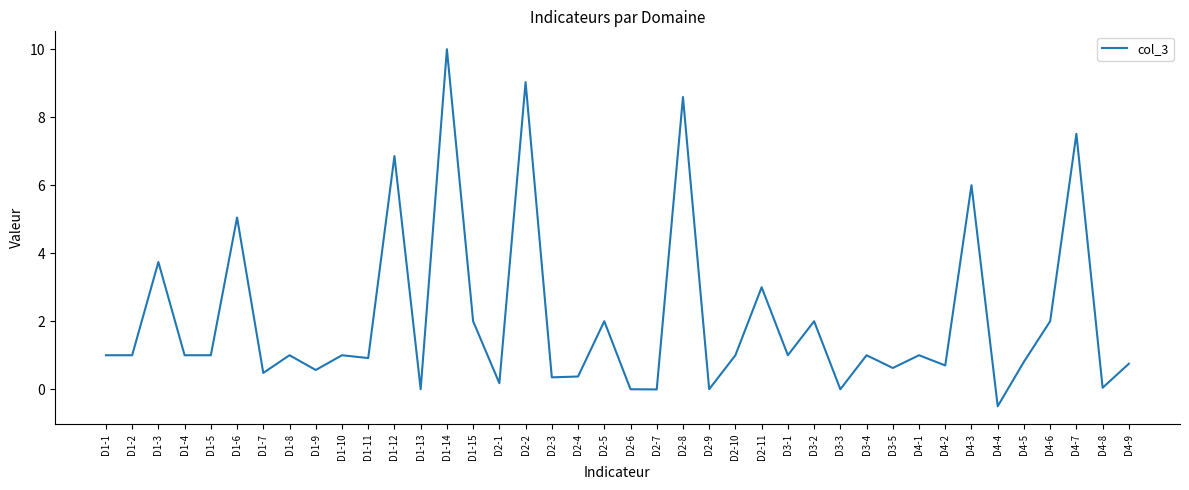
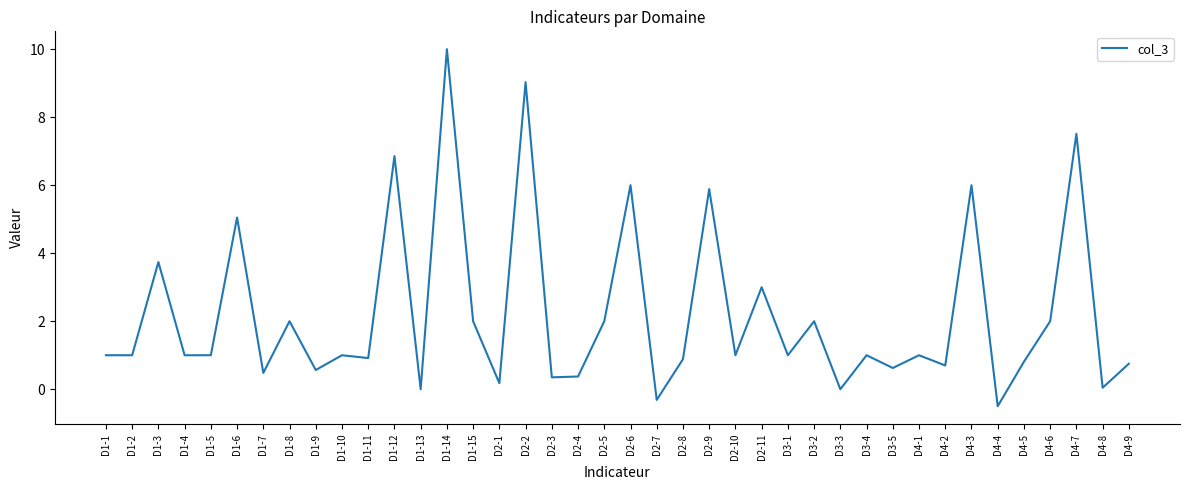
  {
    "D1-1": 1.0,
    "D1-2": 1.0,
    "D1-3": 3.7,
    "D1-4": 1.0,
    "D1-5": 1.0,
    "D1-6": 5.1,
    "D1-7": 0.5,
-   "D1-8": 1,
+   "D1-8": 2,
    "D1-9": 0.6,
    "D1-10": 1.0,
    "D1-11": 0.9,
    "D1-12": 6.9,
    "D1-13": 0.0,
    "D1-14": 10.0,
    "D1-15": 2.0,
    "D2-1": 0.2,
    "D2-2": 9.0,
    "D2-3": 0.3,
    "D2-4": 0.4,
    "D2-5": 2.0,
-   "D2-6": 0,
-   "D2-7": 0.0,
-   "D2-8": 8.6,
-   "D2-9": 0.0,
+   "D2-6": 6,
+   "D2-7": -0.3,
+   "D2-8": 0.9,
+   "D2-9": 5.9,
    "D2-10": 1.0,
    "D2-11": 3.0,
    "D3-1": 1.0,
    "D3-2": 2.0,
    "D3-3": 0.0,
    "D3-4": 1.0,
    "D3-5": 0.6,
    "D4-1": 1.0,
    "D4-2": 0.7,
    "D4-3": 6.0,
    "D4-4": -0.5,
    "D4-5": 0.8,
    "D4-6": 2.0,
    "D4-7": 7.5,
    "D4-8": 0.0,
    "D4-9": 0.8
  }
